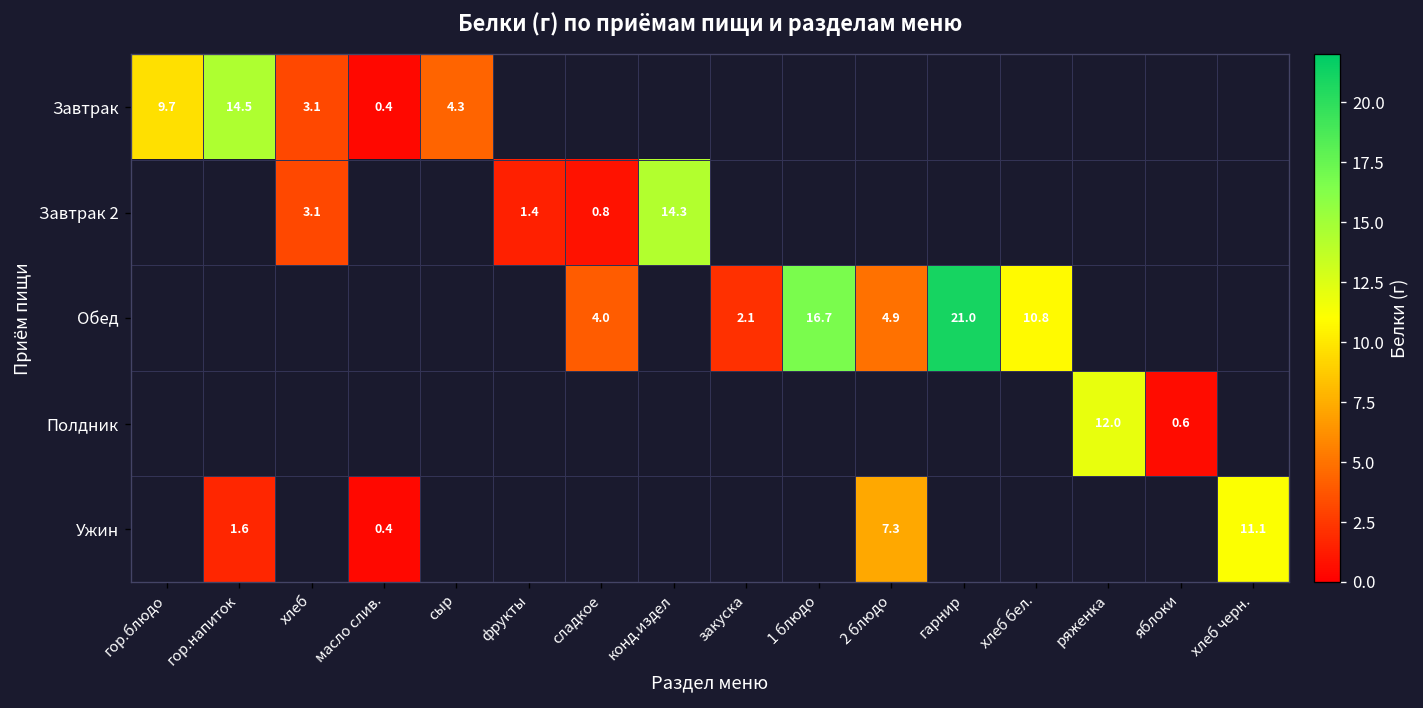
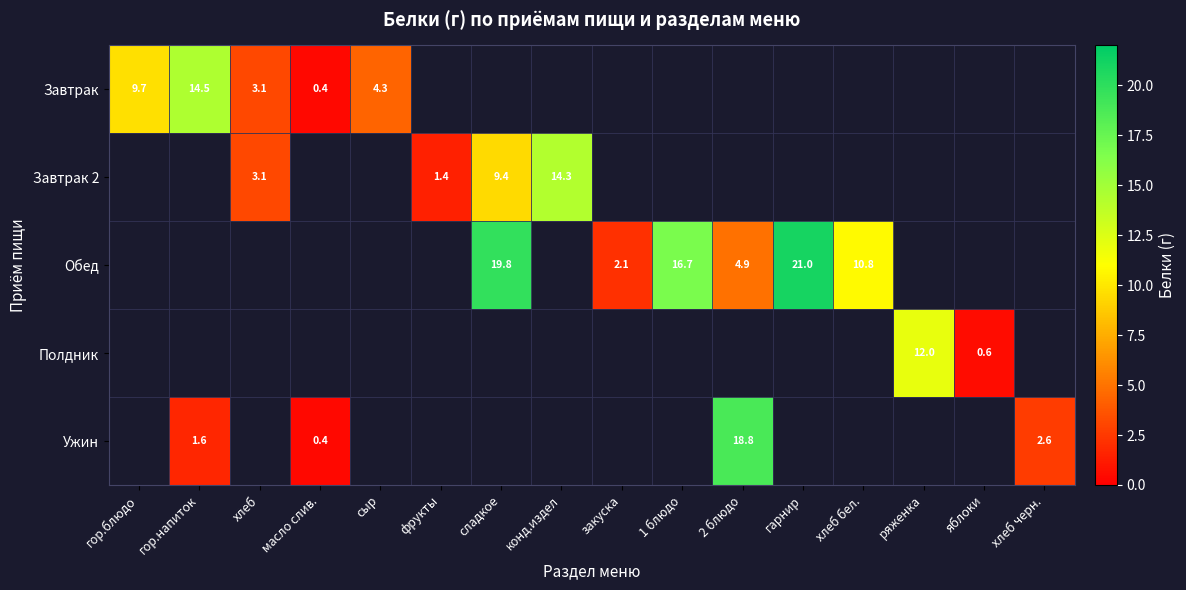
  {
    "Завтрак": {
      "гор.блюдо": 9.7,
      "гор.напиток": 14.5,
      "хлеб": 3.1,
      "масло слив.": 0.4,
      "сыр": 4.3
    },
    "Завтрак 2": {
      "хлеб": 3.1,
      "фрукты": 1.4,
-     "сладкое": 0.8,
+     "сладкое": 9.4,
      "конд.издел": 14.3
    },
    "Обед": {
-     "сладкое": 4.0,
+     "сладкое": 19.8,
      "закуска": 2.1,
      "1 блюдо": 16.7,
      "2 блюдо": 4.9,
      "гарнир": 21.0,
      "хлеб бел.": 10.8
    },
    "Полдник": {
      "ряженка": 12.0,
      "яблоки": 0.6
    },
    "Ужин": {
      "гор.напиток": 1.6,
      "масло слив.": 0.4,
-     "2 блюдо": 7.3,
-     "хлеб черн.": 11.1
+     "2 блюдо": 18.8,
+     "хлеб черн.": 2.6
    }
  }
